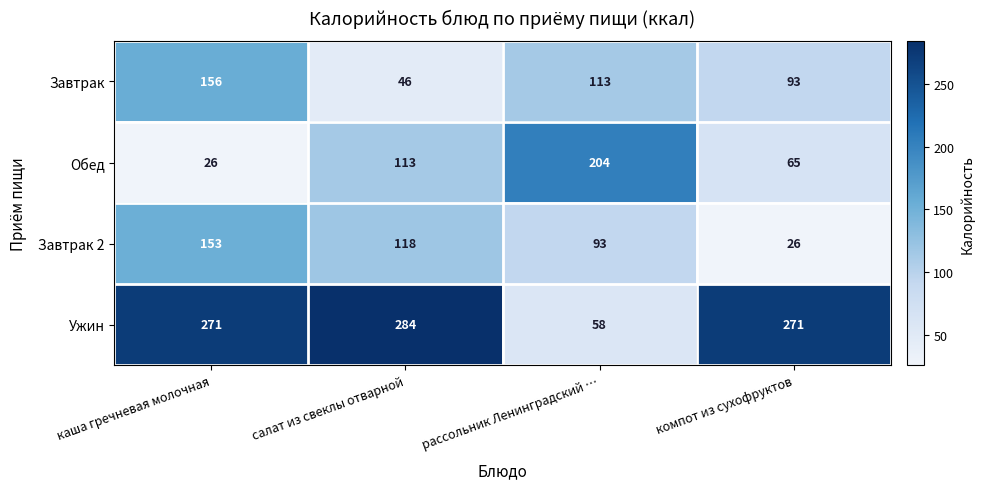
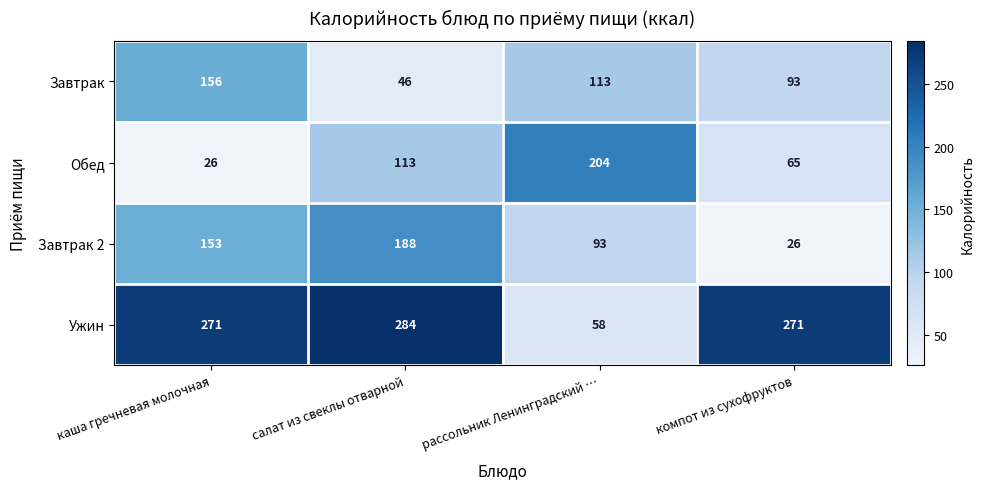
  {
    "Завтрак": {
      "каша гречневая молочная": 156,
      "салат из свеклы отварной": 46,
      "рассольник Ленинградский …": 113,
      "компот из сухофруктов": 93
    },
    "Обед": {
      "каша гречневая молочная": 26,
      "салат из свеклы отварной": 113,
      "рассольник Ленинградский …": 204,
      "компот из сухофруктов": 65
    },
    "Завтрак 2": {
      "каша гречневая молочная": 153,
-     "салат из свеклы отварной": 118,
+     "салат из свеклы отварной": 188,
      "рассольник Ленинградский …": 93,
      "компот из сухофруктов": 26
    },
    "Ужин": {
      "каша гречневая молочная": 271,
      "салат из свеклы отварной": 284,
      "рассольник Ленинградский …": 58,
      "компот из сухофруктов": 271
    }
  }
